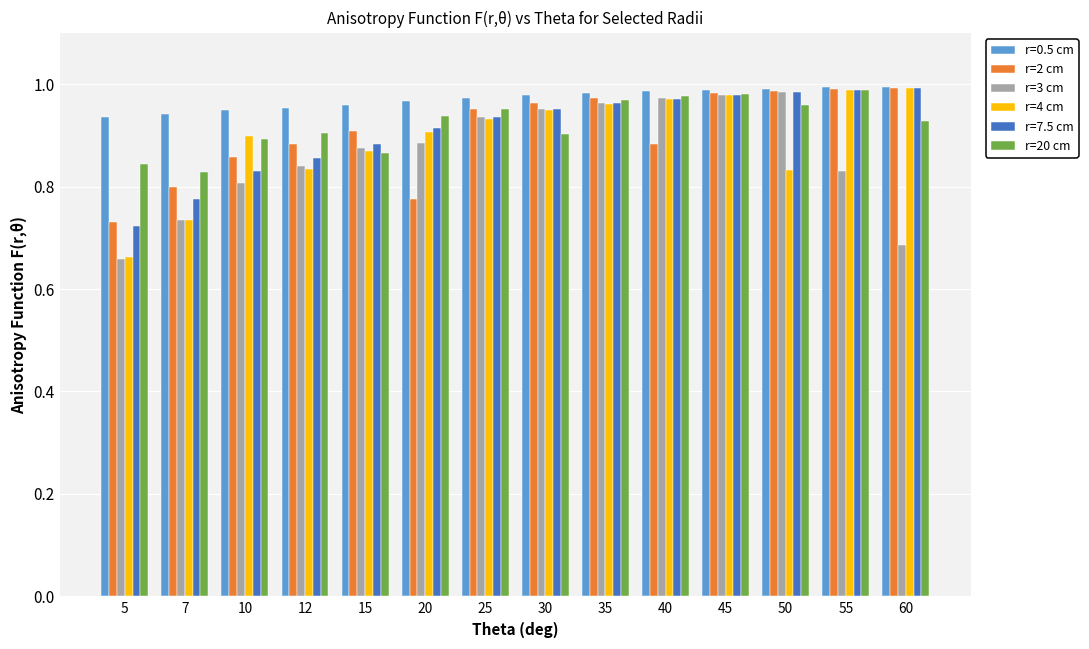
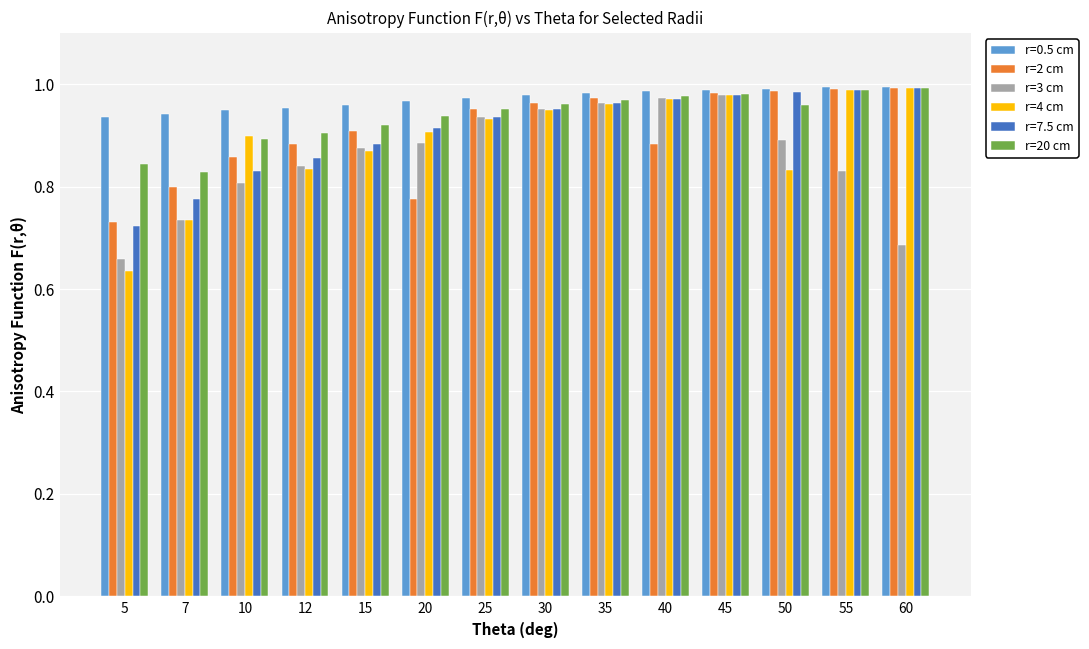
  {
    "r=2 cm": {
      "5": 0.73,
      "7": 0.80,
      "10": 0.86,
      "12": 0.88,
      "15": 0.91,
      "20": 0.78,
      "25": 0.95,
      "30": 0.96,
      "35": 0.97,
      "40": 0.88,
      "45": 0.98,
      "50": 0.99,
      "55": 0.99,
      "60": 0.99
    },
    "r=3 cm": {
      "5": 0.66,
      "7": 0.74,
      "10": 0.81,
      "12": 0.84,
      "15": 0.87,
      "20": 0.89,
      "25": 0.94,
      "30": 0.95,
      "35": 0.96,
      "40": 0.97,
      "45": 0.98,
-     "50": 0.98,
+     "50": 0.89,
      "55": 0.83,
      "60": 0.69
    },
    "r=4 cm": {
-     "5": 0.66,
+     "5": 0.63,
      "7": 0.73,
      "10": 0.90,
      "12": 0.84,
      "15": 0.87,
      "20": 0.91,
      "25": 0.93,
      "30": 0.95,
      "35": 0.96,
      "40": 0.97,
      "45": 0.98,
      "50": 0.83,
      "55": 0.99,
      "60": 0.99
    },
    "r=20 cm": {
      "5": 0.84,
      "7": 0.83,
      "10": 0.89,
      "12": 0.91,
-     "15": 0.87,
+     "15": 0.92,
      "20": 0.94,
      "25": 0.95,
-     "30": 0.90,
+     "30": 0.96,
      "35": 0.97,
      "40": 0.98,
      "45": 0.98,
      "50": 0.96,
      "55": 0.99,
-     "60": 0.93
+     "60": 0.99
    }
  }
